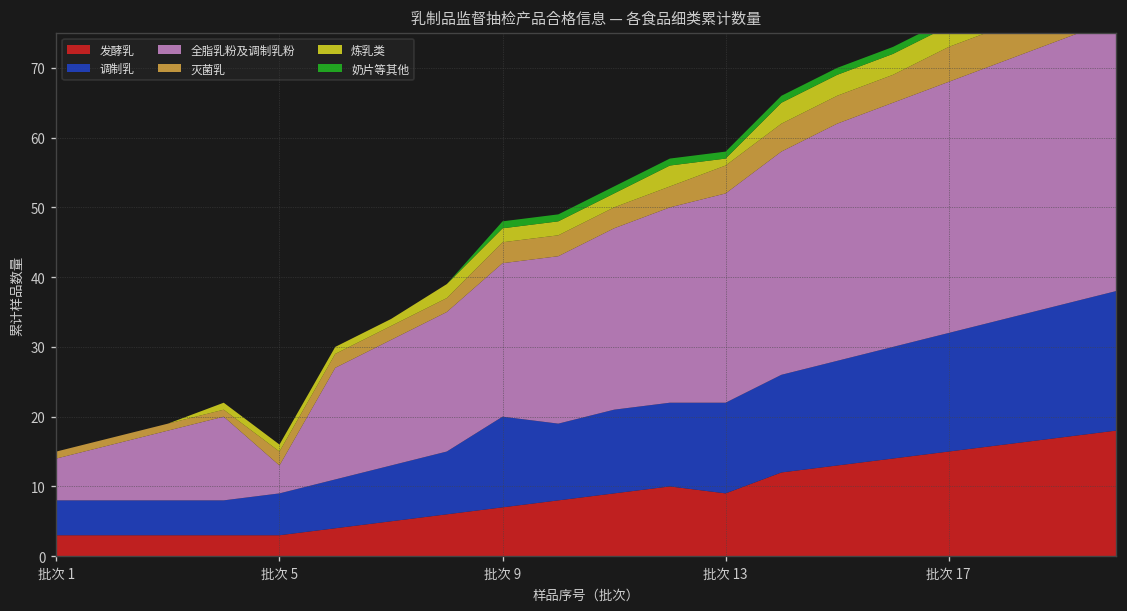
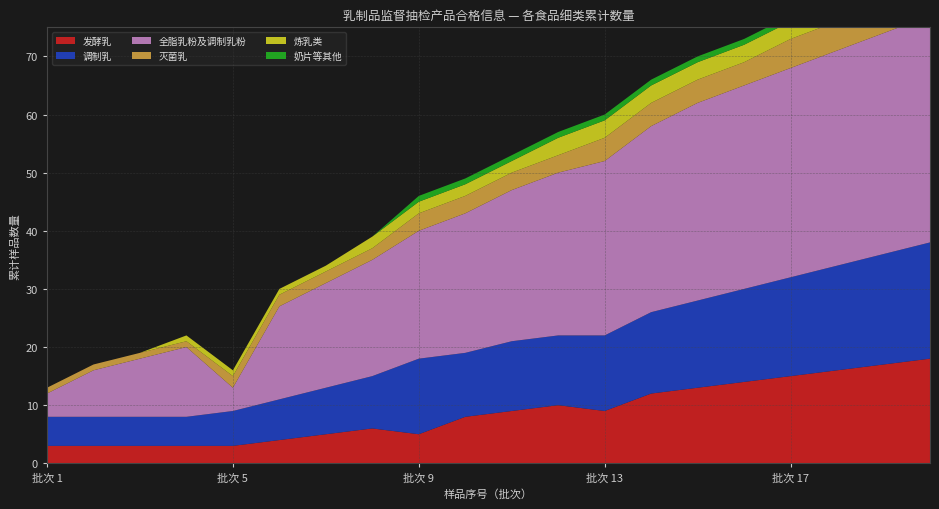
  {
    "发酵乳": {
      "批次 1": 3,
      "批次 5": 3,
-     "批次 9": 7,
+     "批次 9": 5,
      "批次 13": 9,
      "批次 17": 15
    },
    "调制乳": {
      "批次 1": 5,
      "批次 5": 6,
      "批次 9": 13,
      "批次 13": 13,
      "批次 17": 17
    },
    "全脂乳粉及调制乳粉": {
-     "批次 1": 6,
+     "批次 1": 4,
      "批次 5": 4,
      "批次 9": 22,
      "批次 13": 30,
      "批次 17": 36
    },
    "灭菌乳": {
      "批次 5": 2,
      "批次 9": 3,
      "批次 13": 4,
      "批次 17": 5
    },
    "炼乳类": {
      "批次 9": 2,
-     "批次 13": 1
+     "批次 13": 3
    },
    "奶片等其他": {
      "批次 9": 1,
      "批次 13": 1
    }
  }
